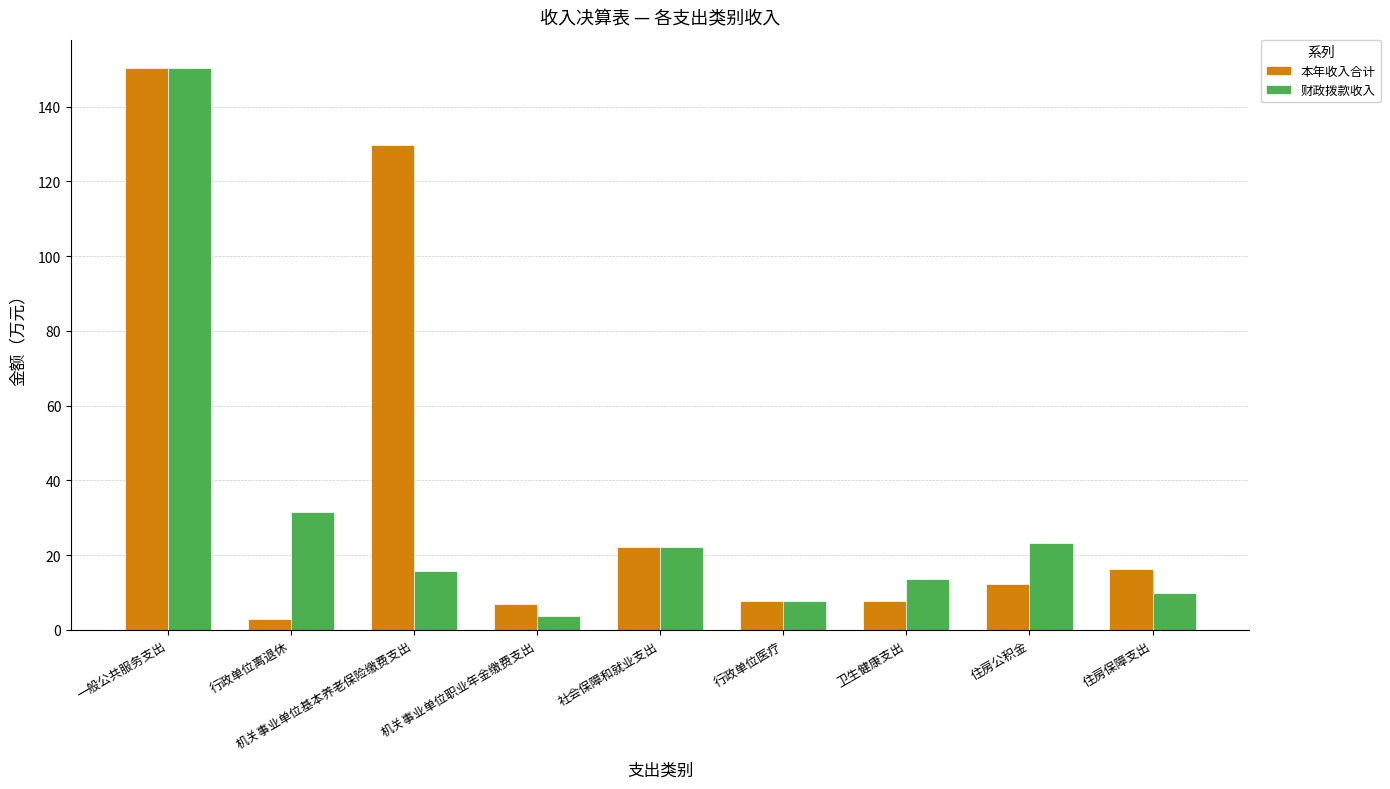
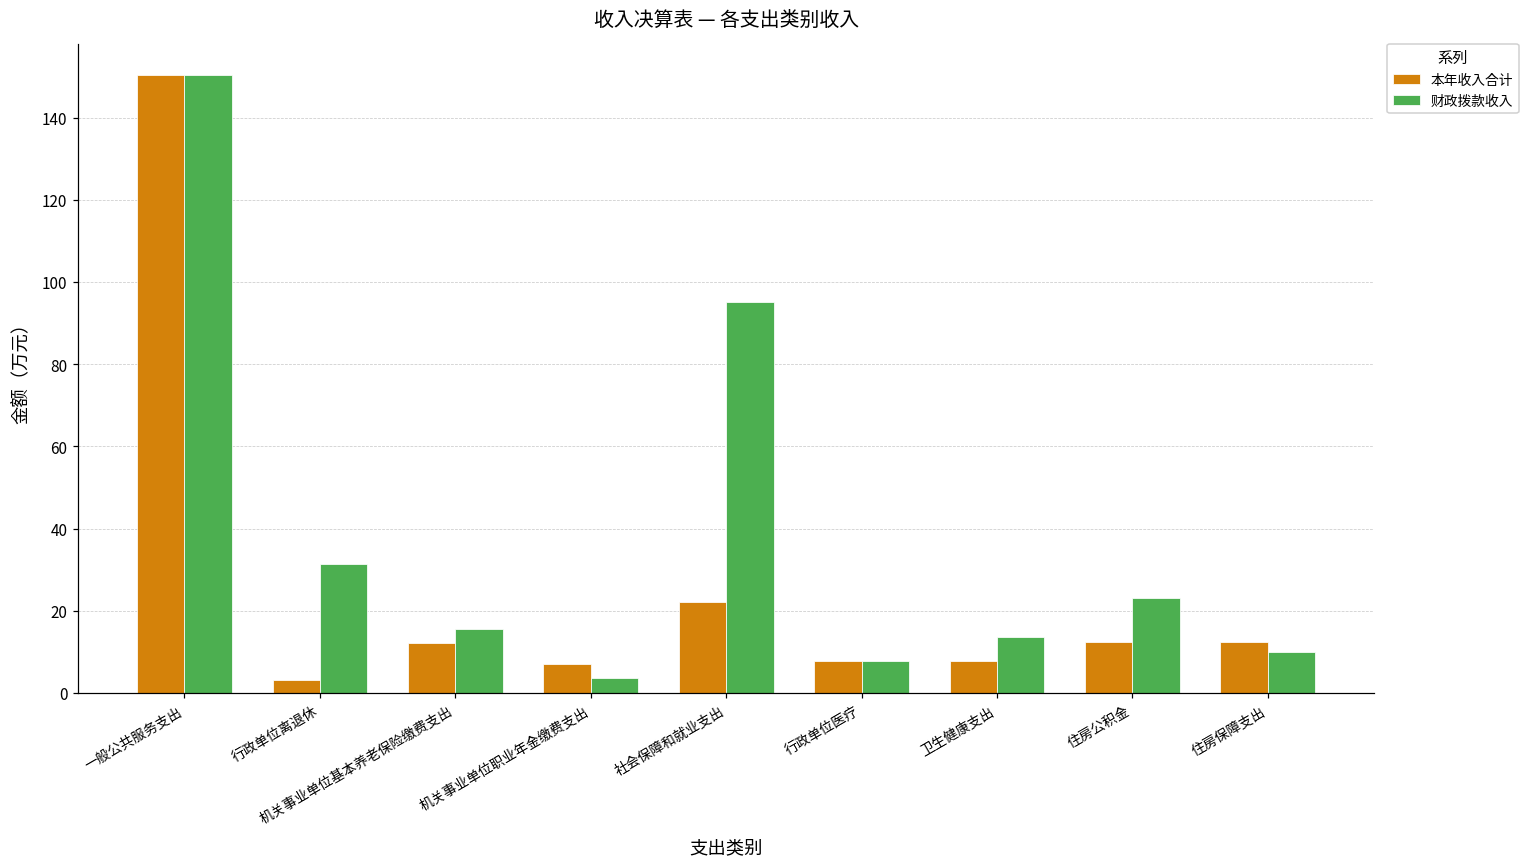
  {
    "本年收入合计": {
      "一般公共服务支出": 150,
      "行政单位离退休": 3,
-     "机关事业单位基本养老保险缴费支出": 130,
+     "机关事业单位基本养老保险缴费支出": 12,
      "机关事业单位职业年金缴费支出": 7,
      "社会保障和就业支出": 22,
      "行政单位医疗": 8,
      "卫生健康支出": 8,
      "住房公积金": 12,
-     "住房保障支出": 16
+     "住房保障支出": 12
    },
    "财政拨款收入": {
      "一般公共服务支出": 150,
      "行政单位离退休": 31,
      "机关事业单位基本养老保险缴费支出": 16,
      "机关事业单位职业年金缴费支出": 4,
-     "社会保障和就业支出": 22,
+     "社会保障和就业支出": 95,
      "行政单位医疗": 8,
      "卫生健康支出": 14,
      "住房公积金": 23,
      "住房保障支出": 10
    }
  }
